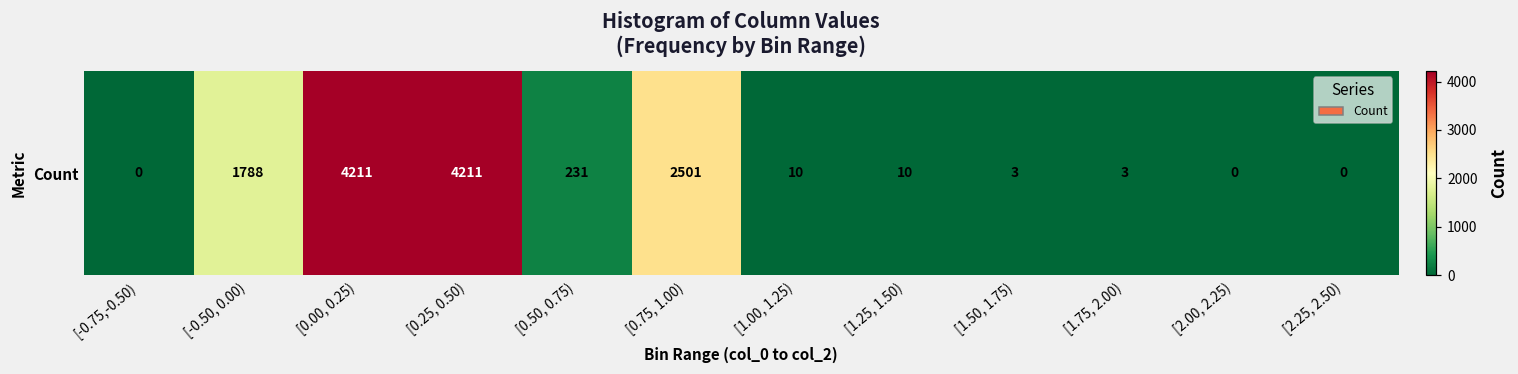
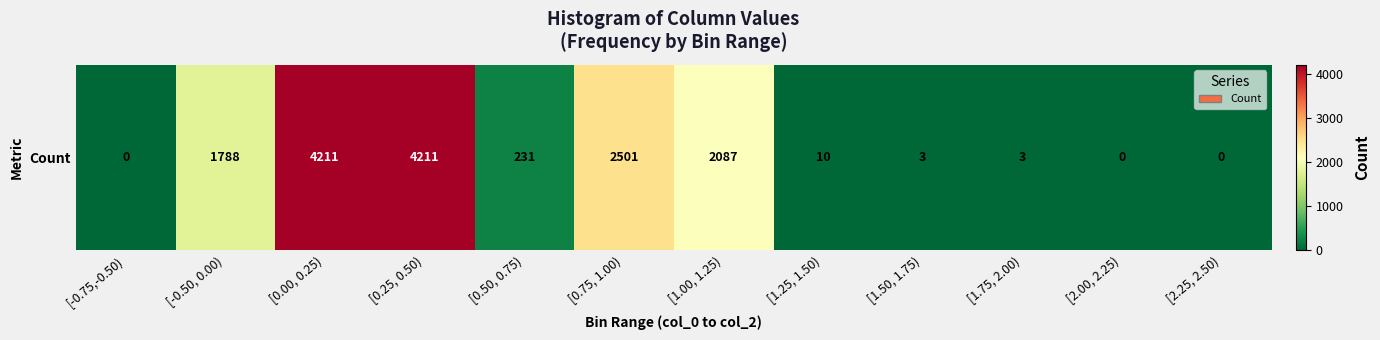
  {
    "Count": {
      "[-0.75,-0.50)": 0,
      "[-0.50, 0.00)": 1788,
      "[0.00, 0.25)": 4211,
      "[0.25, 0.50)": 4211,
      "[0.50, 0.75)": 231,
      "[0.75, 1.00)": 2501,
-     "[1.00, 1.25)": 10,
+     "[1.00, 1.25)": 2087,
      "[1.25, 1.50)": 10,
      "[1.50, 1.75)": 3,
      "[1.75, 2.00)": 3,
      "[2.00, 2.25)": 0,
      "[2.25, 2.50)": 0
    }
  }
